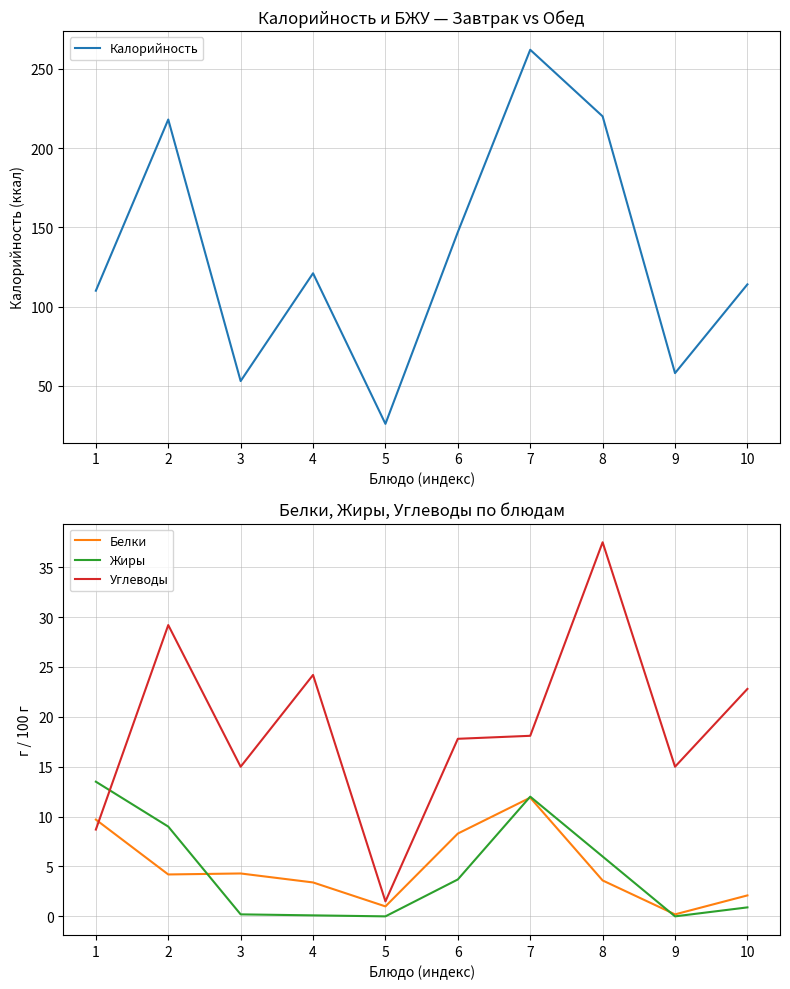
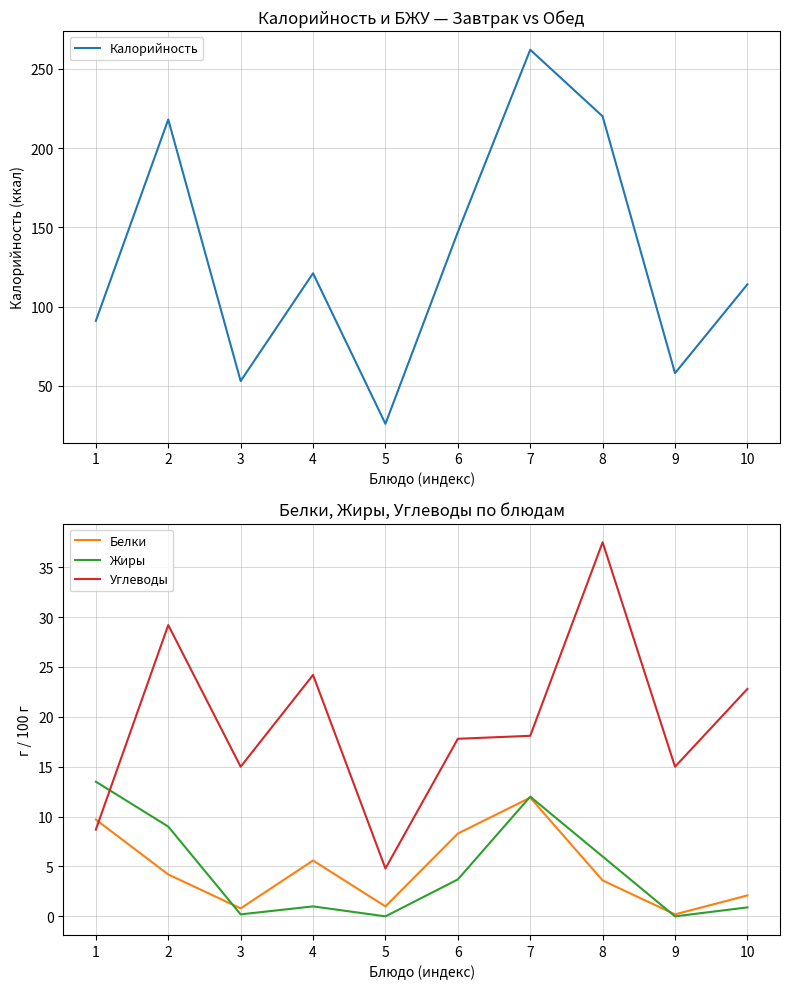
  {
    "Калорийность и БЖУ — Завтрак vs Обед": {
-     "1": 110,
+     "1": 91,
      "2": 218,
      "3": 53,
      "4": 121,
      "5": 26,
      "6": 147,
      "7": 262,
      "8": 220,
      "9": 58,
      "10": 114
    },
    "Белки, Жиры, Углеводы по блюдам": {
      "Белки": {
        "1": 10,
        "2": 4,
-       "3": 4,
-       "4": 3,
+       "3": 1,
+       "4": 6,
        "5": 1,
        "6": 8,
        "8": 4,
        "10": 2
      },
      "Жиры": {
        "1": 14,
        "2": 9,
        "3": 0,
-       "4": 0,
+       "4": 1,
        "5": 0,
        "6": 4,
        "8": 6,
        "10": 1
      },
      "Углеводы": {
        "1": 9,
        "2": 29,
        "3": 15,
        "4": 24,
-       "5": 2,
+       "5": 5,
        "6": 18,
        "7": 18,
        "8": 38,
        "9": 15,
        "10": 23
      }
    }
  }
